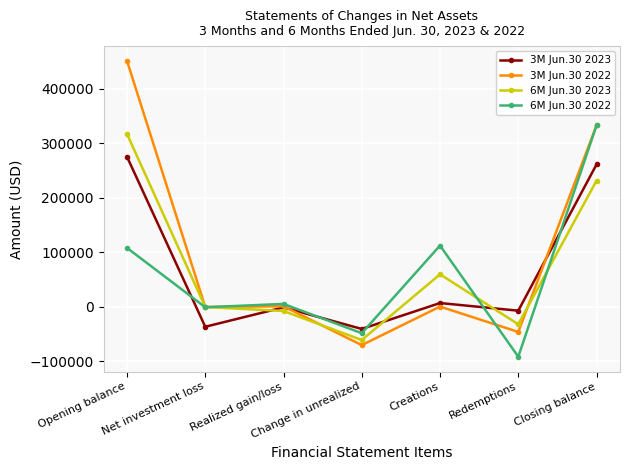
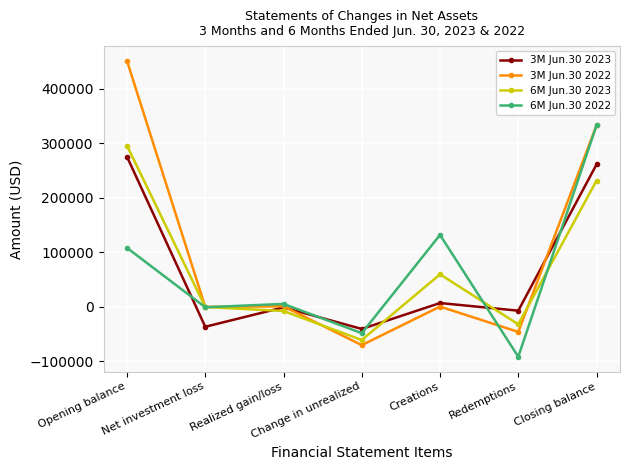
  {
    "3M Jun.30 2023": {
      "Opening balance": 280000,
      "Net investment loss": -40000,
      "Change in unrealized": -40000,
      "Creations": 10000,
      "Redemptions": -10000,
      "Closing balance": 260000
    },
    "3M Jun.30 2022": {
      "Opening balance": 450000,
      "Change in unrealized": -70000,
      "Creations": 0,
      "Redemptions": -50000
    },
    "6M Jun.30 2023": {
-     "Opening balance": 320000,
+     "Opening balance": 300000,
      "Realized gain/loss": -10000,
      "Change in unrealized": -60000,
      "Creations": 60000,
      "Redemptions": -30000,
      "Closing balance": 230000
    },
    "6M Jun.30 2022": {
      "Opening balance": 110000,
      "Change in unrealized": -50000,
-     "Creations": 110000,
+     "Creations": 130000,
      "Redemptions": -90000
    }
  }
